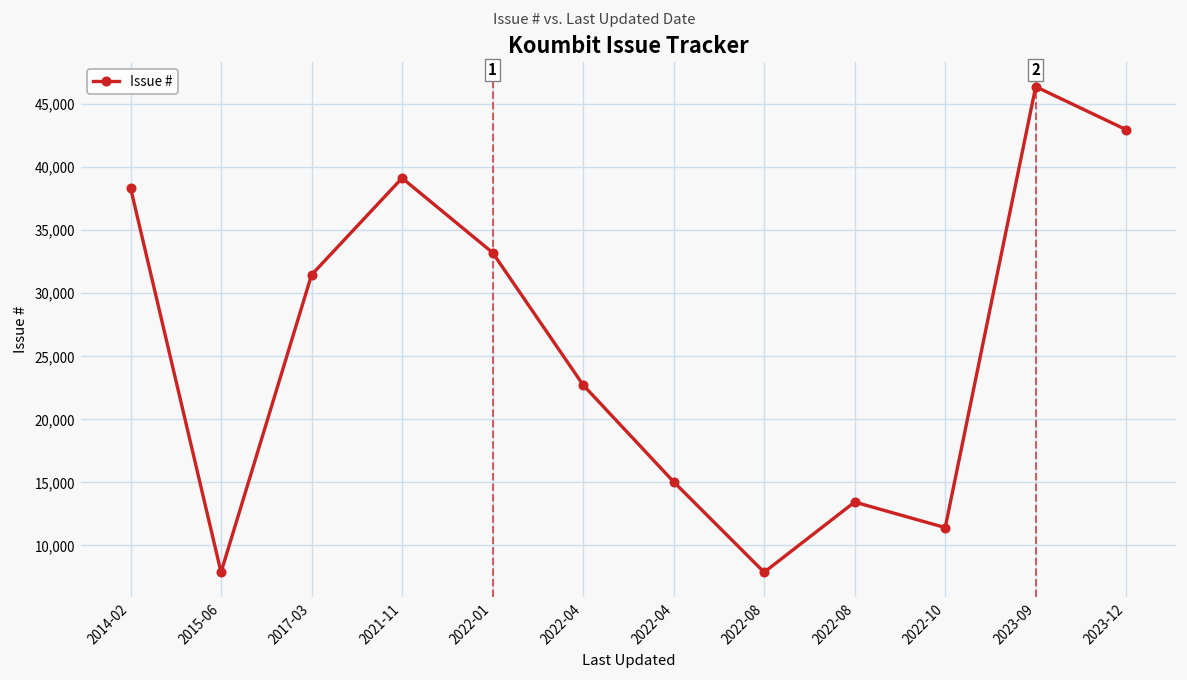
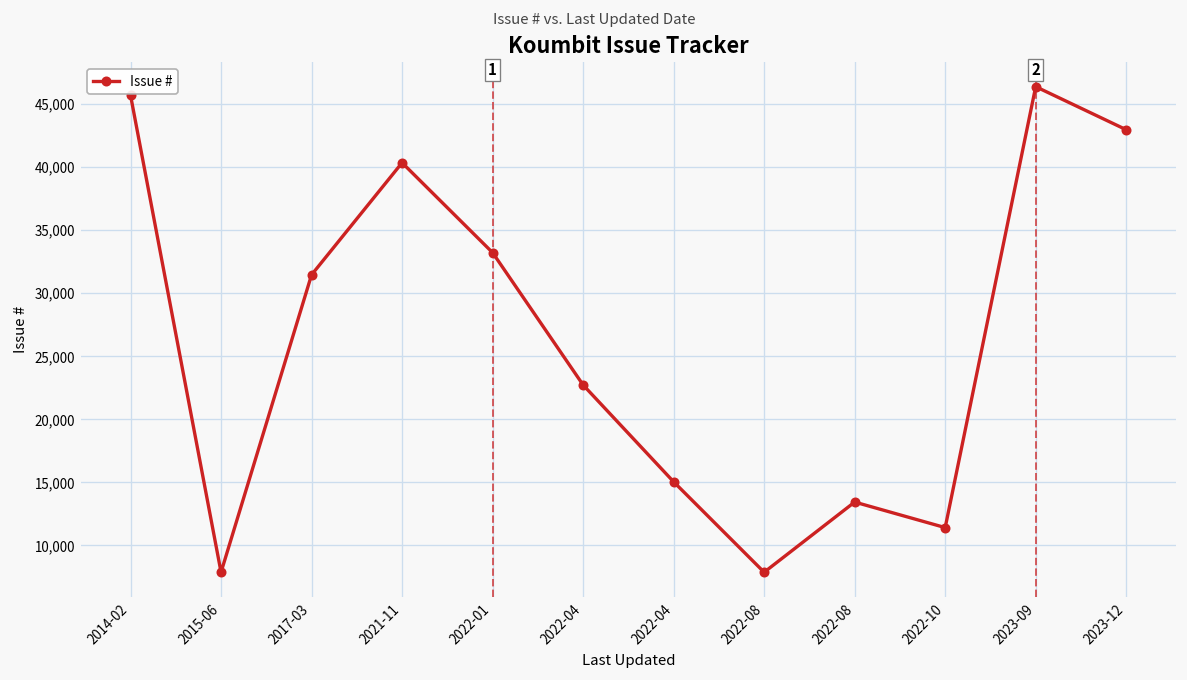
  {
-   "2014-02": "38,300",
+   "2014-02": "45,700",
    "2015-06": "7,900",
    "2017-03": "31,400",
-   "2021-11": "39,100",
+   "2021-11": "40,300",
    "2022-01": "33,200",
    "2022-10": "11,400",
    "2023-12": "42,900"
  }
